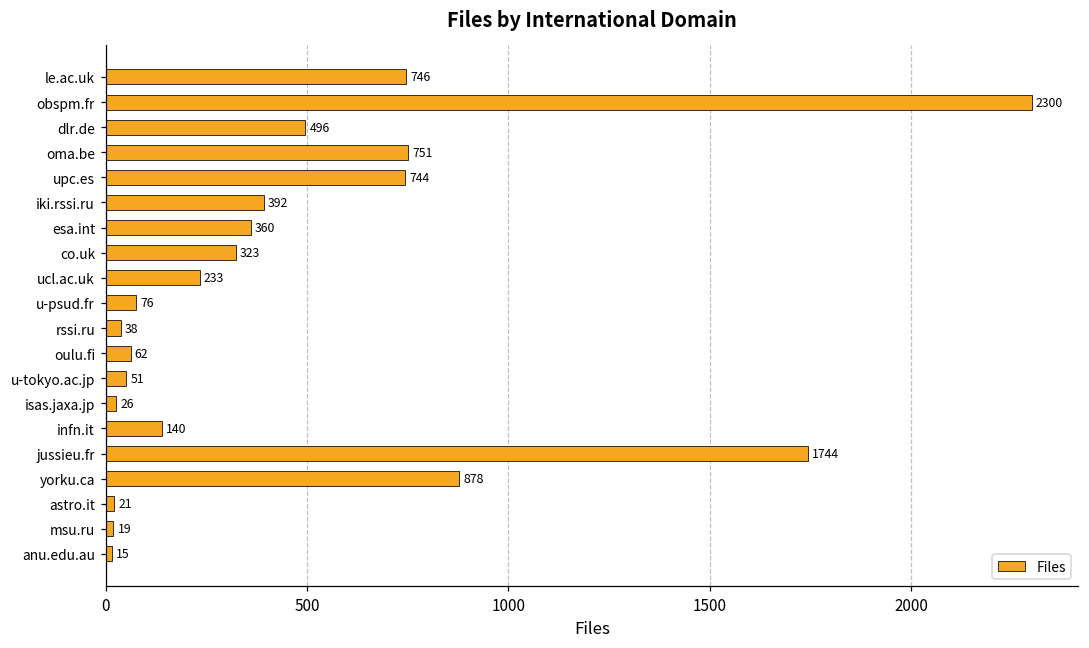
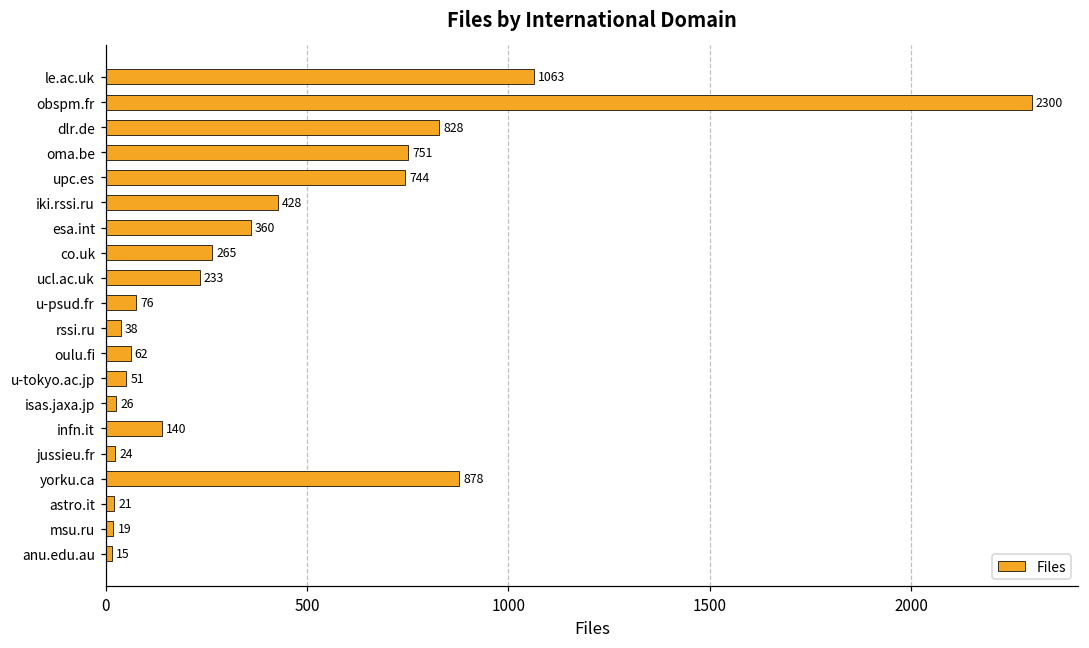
  {
-   "le.ac.uk": 746,
+   "le.ac.uk": 1063,
    "obspm.fr": 2300,
-   "dlr.de": 496,
+   "dlr.de": 828,
    "oma.be": 751,
    "upc.es": 744,
-   "iki.rssi.ru": 392,
+   "iki.rssi.ru": 428,
    "esa.int": 360,
-   "co.uk": 323,
+   "co.uk": 265,
    "ucl.ac.uk": 233,
    "u-psud.fr": 76,
    "rssi.ru": 38,
    "oulu.fi": 62,
    "u-tokyo.ac.jp": 51,
    "isas.jaxa.jp": 26,
    "infn.it": 140,
-   "jussieu.fr": 1744,
+   "jussieu.fr": 24,
    "yorku.ca": 878,
    "astro.it": 21,
    "msu.ru": 19,
    "anu.edu.au": 15
  }
